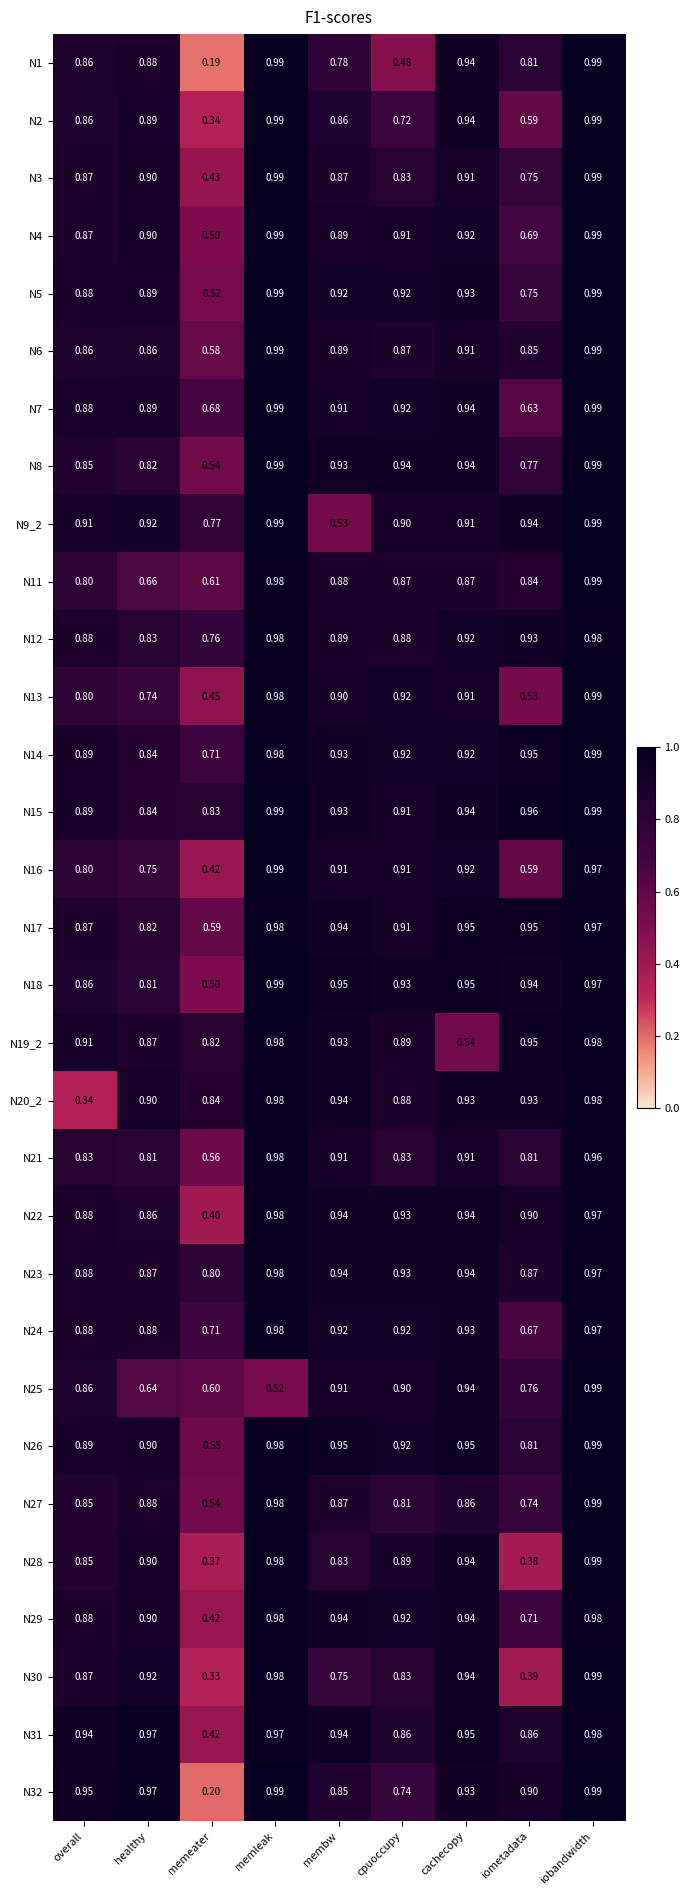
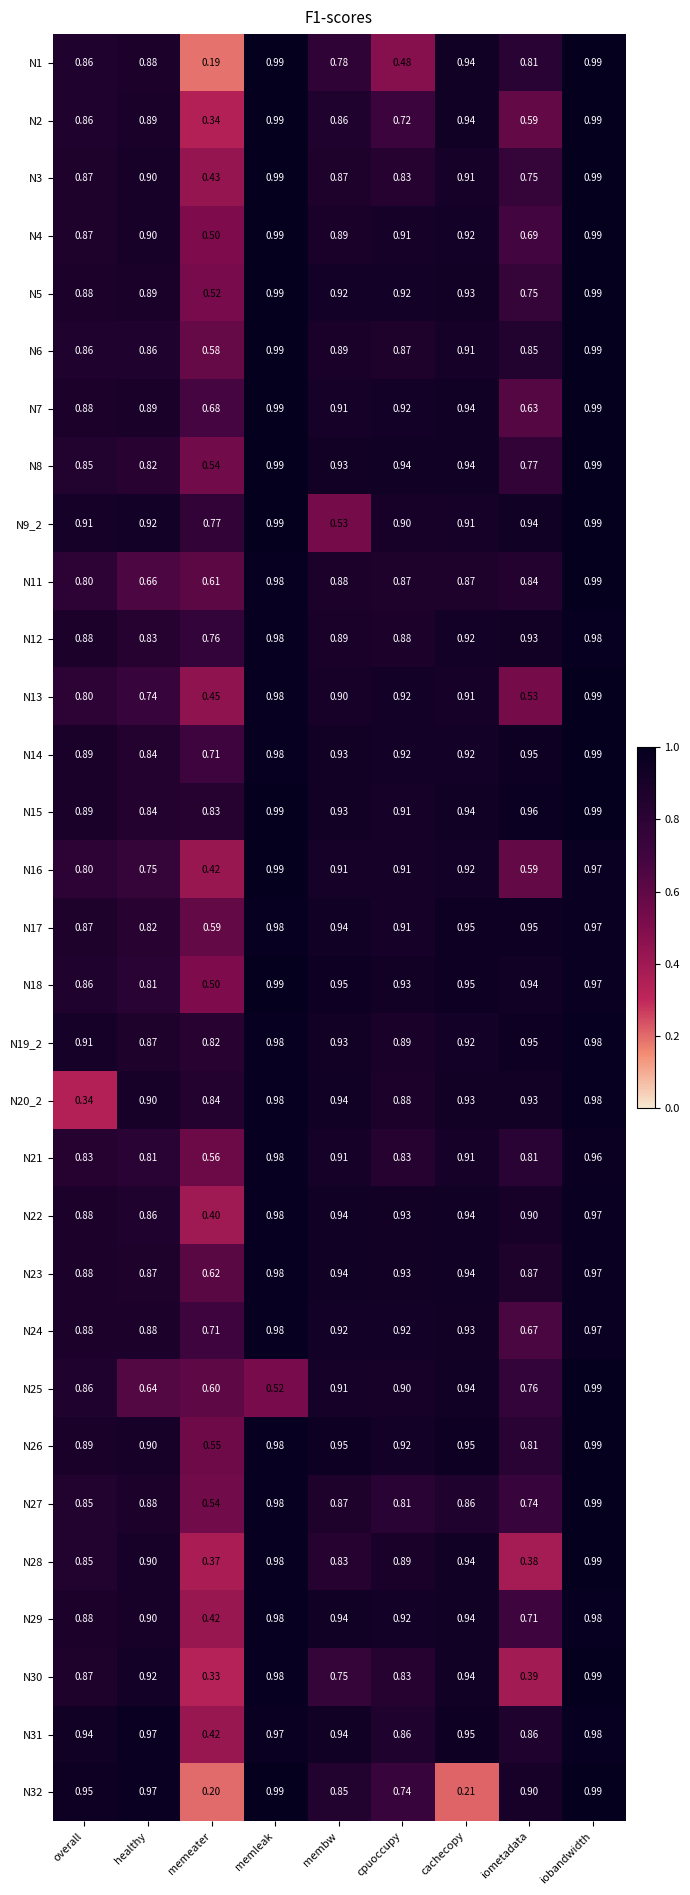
  {
    "N19_2": {
      "overall": 0.91,
      "healthy": 0.87,
      "memeater": 0.82,
      "memleak": 0.98,
      "membw": 0.93,
      "cpuoccupy": 0.89,
-     "cachecopy": 0.54,
+     "cachecopy": 0.92,
      "iometadata": 0.95,
      "iobandwidth": 0.98
    },
    "N23": {
      "overall": 0.88,
      "healthy": 0.87,
-     "memeater": 0.80,
+     "memeater": 0.62,
      "memleak": 0.98,
      "membw": 0.94,
      "cpuoccupy": 0.93,
      "cachecopy": 0.94,
      "iometadata": 0.87,
      "iobandwidth": 0.97
    },
    "N32": {
      "overall": 0.95,
      "healthy": 0.97,
      "memeater": 0.20,
      "memleak": 0.99,
      "membw": 0.85,
      "cpuoccupy": 0.74,
-     "cachecopy": 0.93,
+     "cachecopy": 0.21,
      "iometadata": 0.90,
      "iobandwidth": 0.99
    }
  }
